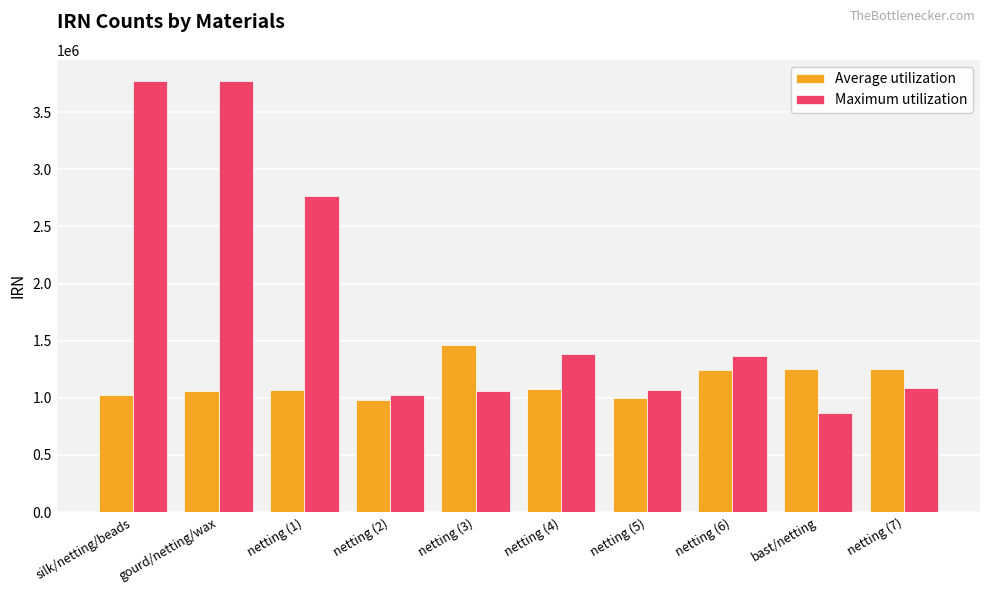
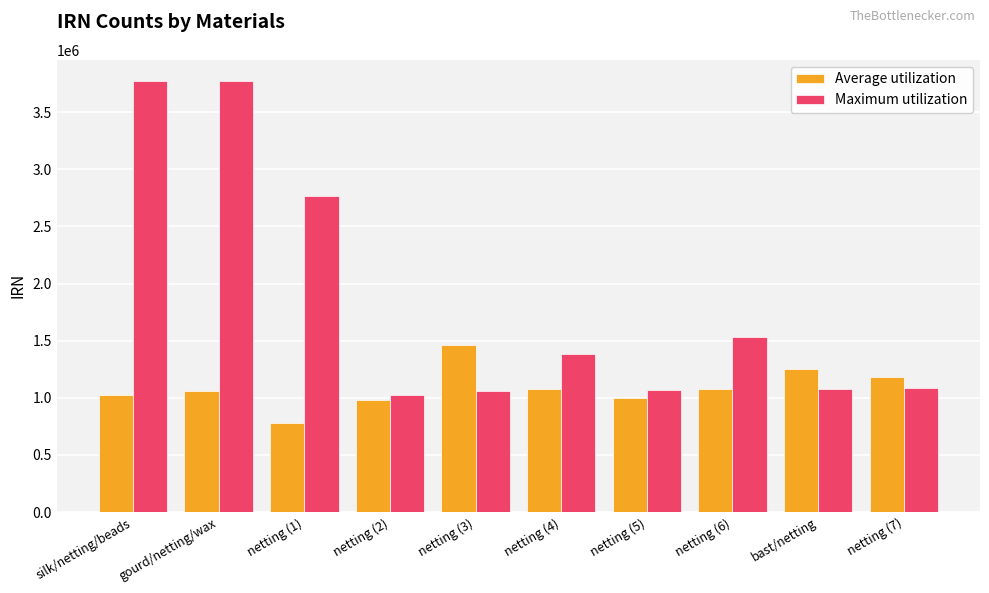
  {
    "Average utilization": {
      "silk/netting/beads": 1030000,
      "gourd/netting/wax": 1060000,
-     "netting (1)": 1070000,
+     "netting (1)": 780000,
      "netting (2)": 980000,
      "netting (3)": 1460000,
      "netting (4)": 1080000,
      "netting (5)": 1000000,
-     "netting (6)": 1250000,
+     "netting (6)": 1080000,
      "bast/netting": 1250000,
-     "netting (7)": 1250000
+     "netting (7)": 1180000
    },
    "Maximum utilization": {
      "silk/netting/beads": 3770000,
      "gourd/netting/wax": 3770000,
      "netting (1)": 2770000,
      "netting (2)": 1030000,
      "netting (3)": 1060000,
      "netting (4)": 1390000,
      "netting (5)": 1070000,
-     "netting (6)": 1370000,
-     "bast/netting": 870000,
+     "netting (6)": 1530000,
+     "bast/netting": 1080000,
      "netting (7)": 1090000
    }
  }
